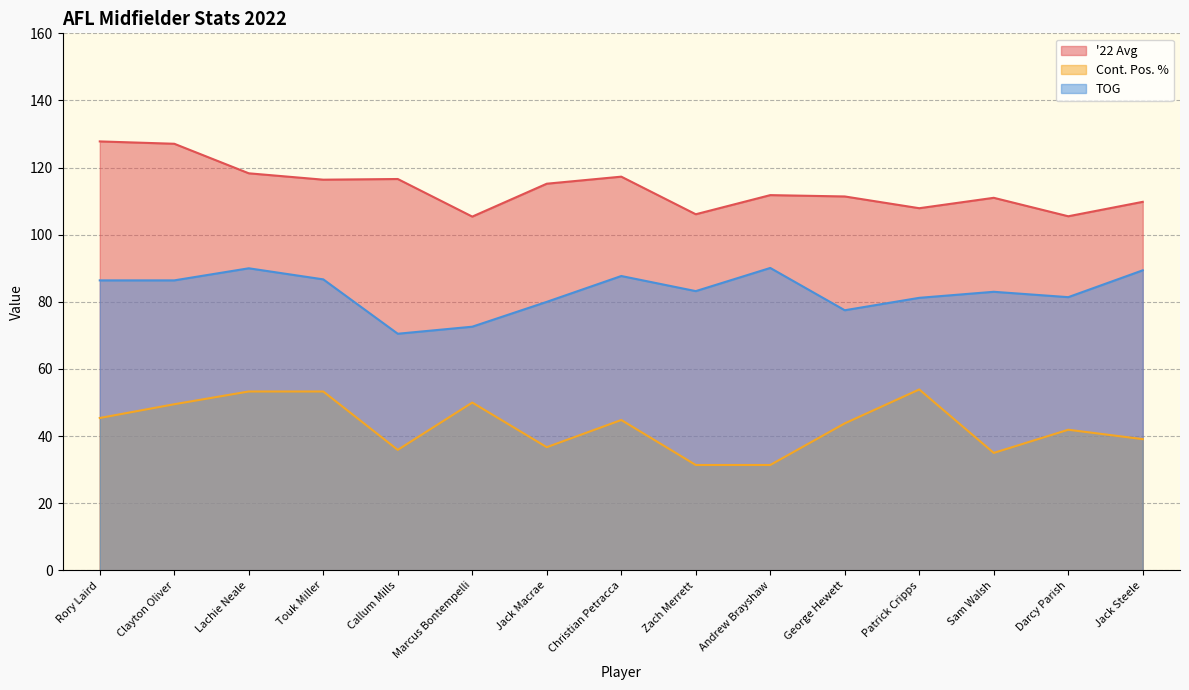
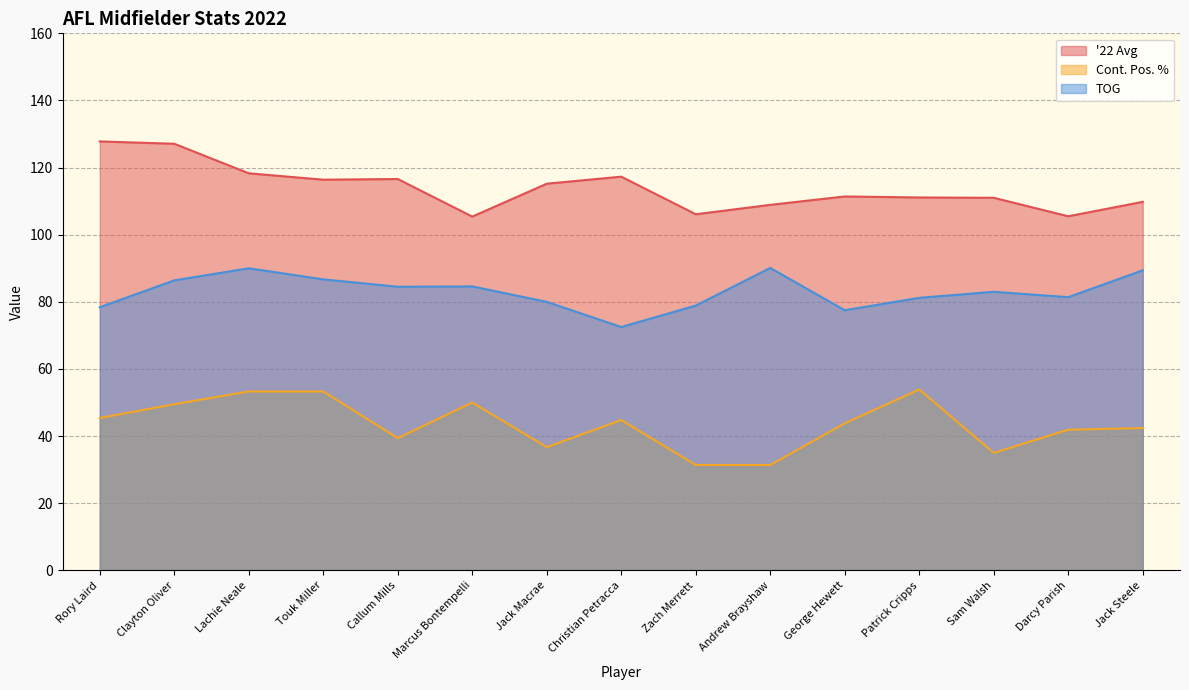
  {
    "'22 Avg": {
      "Rory Laird": 128,
      "Clayton Oliver": 127,
      "Lachie Neale": 118,
      "Touk Miller": 116,
      "Callum Mills": 117,
      "Marcus Bontempelli": 105,
      "Jack Macrae": 115,
      "Christian Petracca": 117,
      "Zach Merrett": 106,
-     "Andrew Brayshaw": 112,
+     "Andrew Brayshaw": 109,
      "George Hewett": 111,
-     "Patrick Cripps": 108,
+     "Patrick Cripps": 111,
      "Sam Walsh": 111,
      "Darcy Parish": 106,
      "Jack Steele": 110
    },
    "Cont. Pos. %": {
      "Rory Laird": 45,
      "Clayton Oliver": 50,
      "Lachie Neale": 53,
      "Touk Miller": 53,
-     "Callum Mills": 36,
+     "Callum Mills": 39,
      "Marcus Bontempelli": 50,
      "Jack Macrae": 37,
      "Christian Petracca": 45,
      "Zach Merrett": 31,
      "Andrew Brayshaw": 31,
      "George Hewett": 44,
      "Patrick Cripps": 54,
      "Sam Walsh": 35,
      "Darcy Parish": 42,
-     "Jack Steele": 39
+     "Jack Steele": 42
    },
    "TOG": {
-     "Rory Laird": 86,
+     "Rory Laird": 78,
      "Clayton Oliver": 86,
      "Lachie Neale": 90,
      "Touk Miller": 87,
-     "Callum Mills": 71,
-     "Marcus Bontempelli": 73,
+     "Callum Mills": 85,
+     "Marcus Bontempelli": 85,
      "Jack Macrae": 80,
-     "Christian Petracca": 88,
-     "Zach Merrett": 83,
+     "Christian Petracca": 73,
+     "Zach Merrett": 79,
      "Andrew Brayshaw": 90,
      "George Hewett": 78,
      "Patrick Cripps": 81,
      "Sam Walsh": 83,
      "Darcy Parish": 81,
      "Jack Steele": 89
    }
  }
